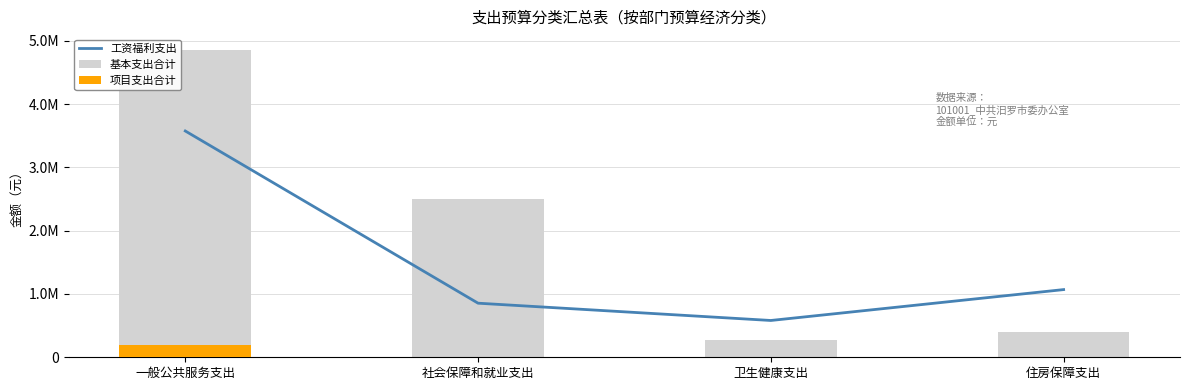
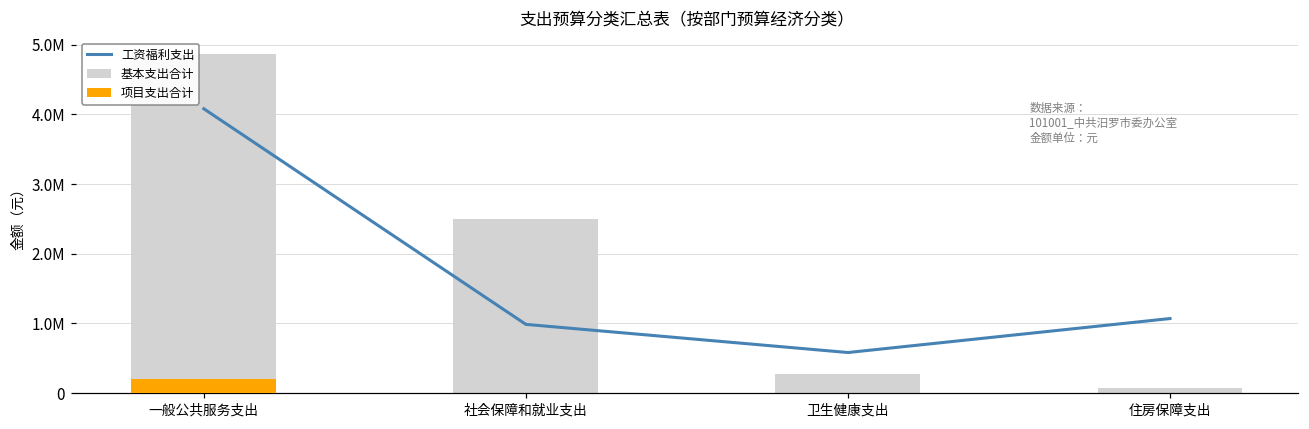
  {
    "工资福利支出": {
-     "一般公共服务支出": 3600000,
-     "社会保障和就业支出": 900000,
+     "一般公共服务支出": 4100000,
+     "社会保障和就业支出": 1000000,
      "卫生健康支出": 600000,
      "住房保障支出": 1100000
    },
    "基本支出合计": {
      "一般公共服务支出": 4900000,
      "社会保障和就业支出": 2500000,
      "卫生健康支出": 300000,
-     "住房保障支出": 400000
+     "住房保障支出": 100000
    },
    "项目支出合计": {
      "社会保障和就业支出": 0,
      "卫生健康支出": 0,
      "住房保障支出": 0
    }
  }
